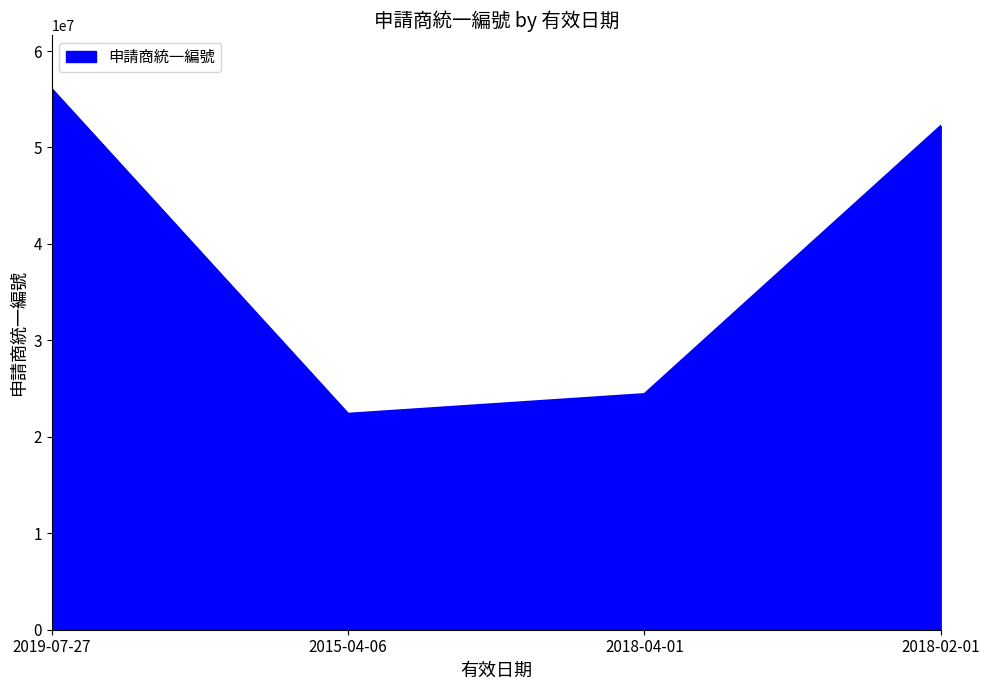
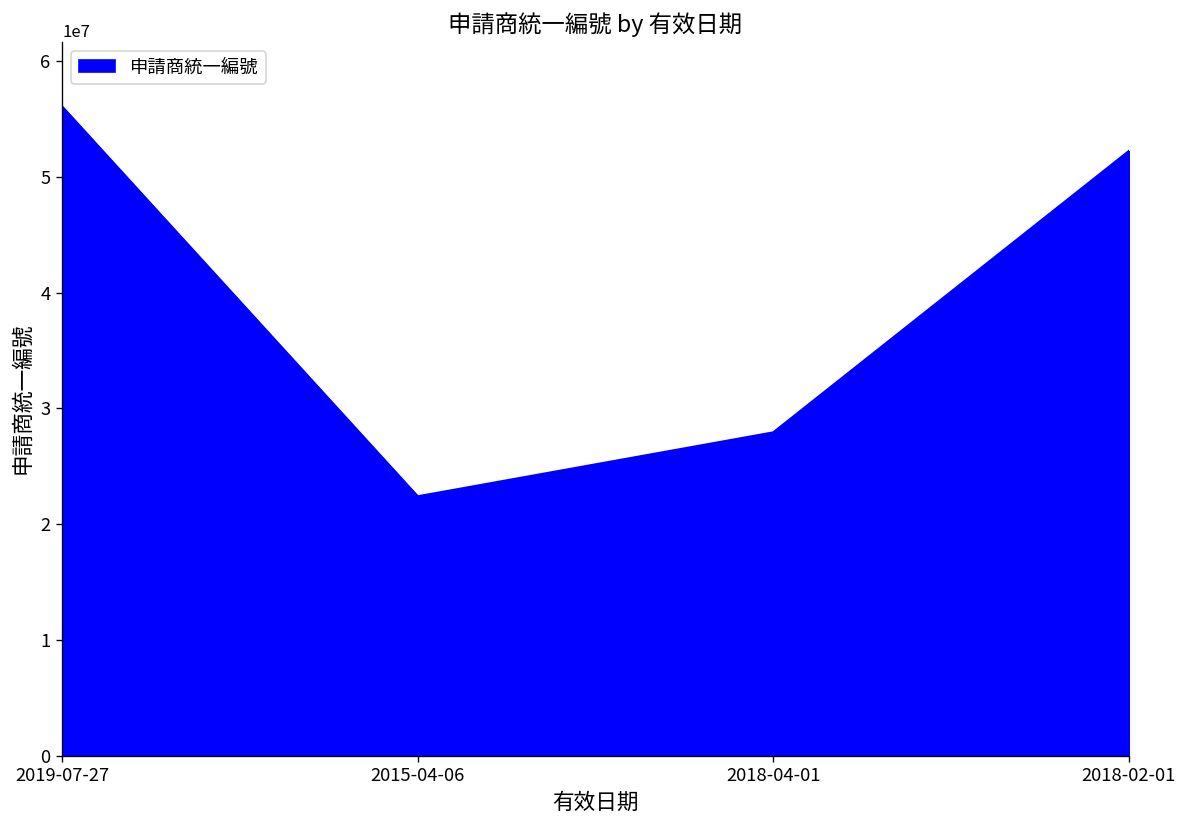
  {
    "2019-07-27": 56000000,
    "2015-04-06": 22000000,
-   "2018-04-01": 24000000,
+   "2018-04-01": 28000000,
    "2018-02-01": 52000000
  }
